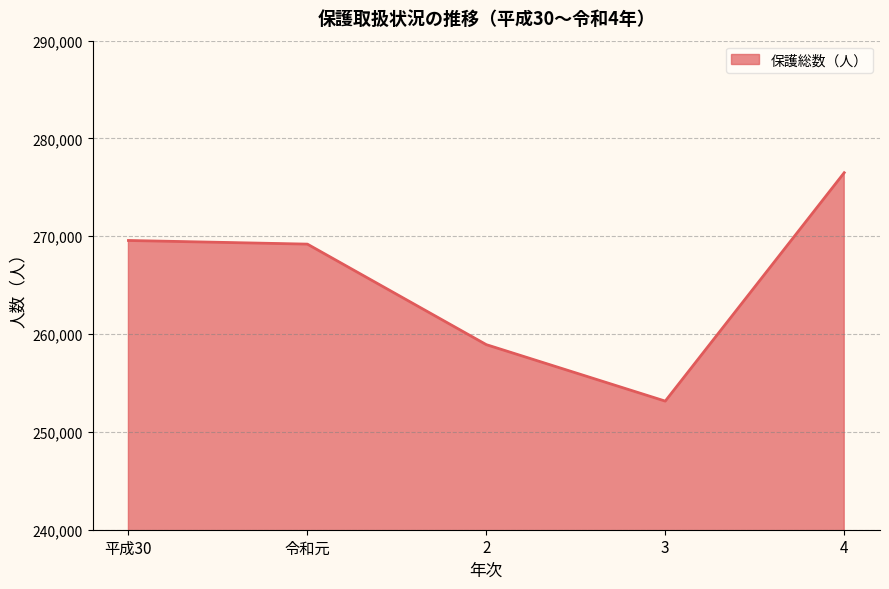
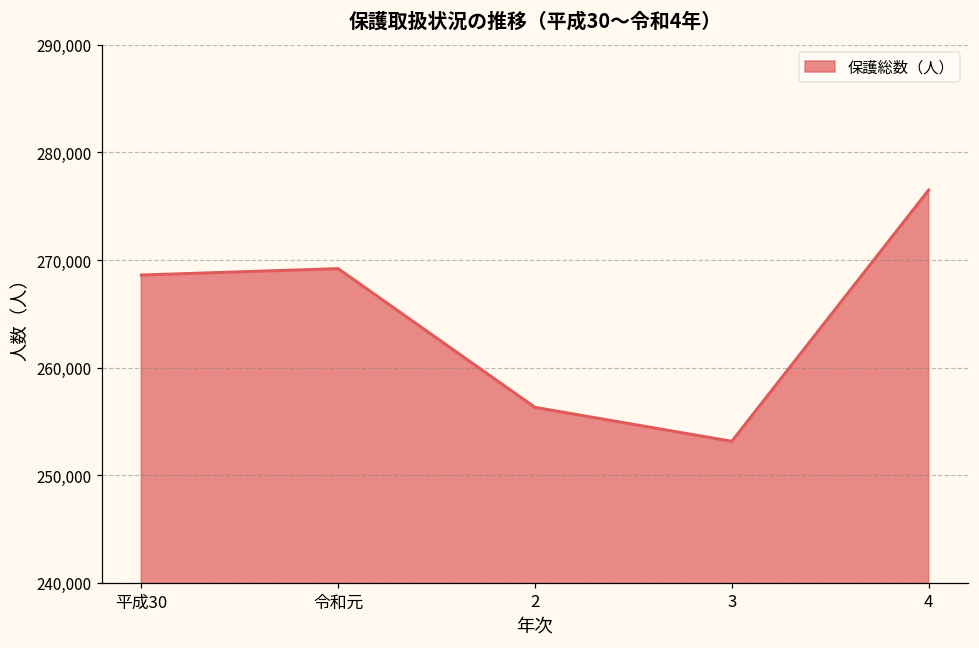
  {
-   "平成30": "270,000",
+   "平成30": "269,000",
    "令和元": "269,000",
-   "2": "259,000",
+   "2": "256,000",
    "3": "253,000",
    "4": "276,000"
  }
